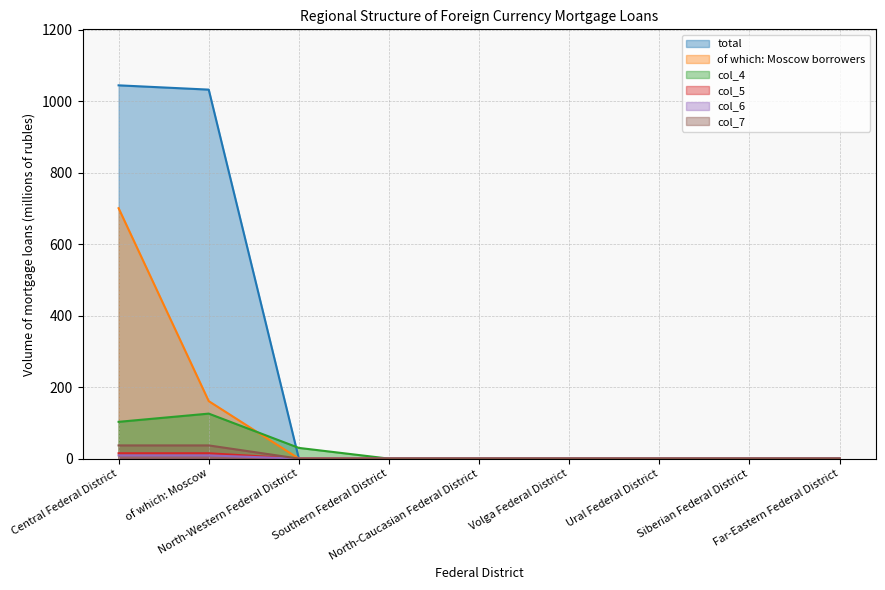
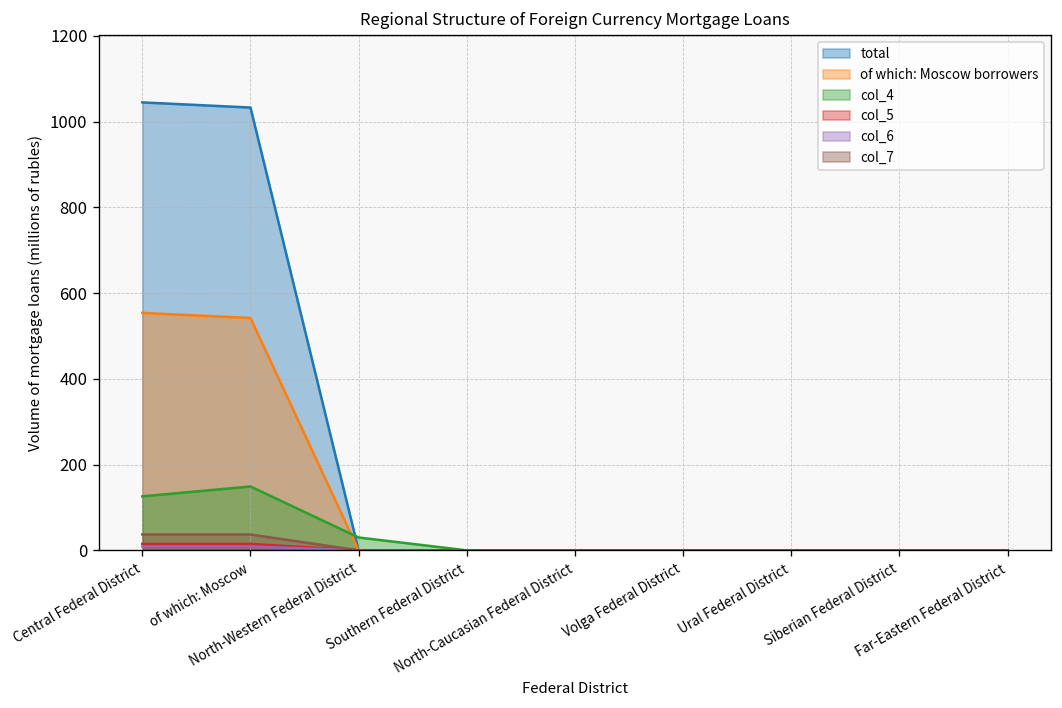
  {
    "total": {
      "Central Federal District": 1050,
      "of which: Moscow": 1030
    },
    "of which: Moscow borrowers": {
-     "Central Federal District": 700,
-     "of which: Moscow": 160
+     "Central Federal District": 550,
+     "of which: Moscow": 540
    },
    "col_4": {
-     "Central Federal District": 100,
-     "of which: Moscow": 130,
+     "Central Federal District": 130,
+     "of which: Moscow": 150,
      "North-Western Federal District": 30
    }
  }
